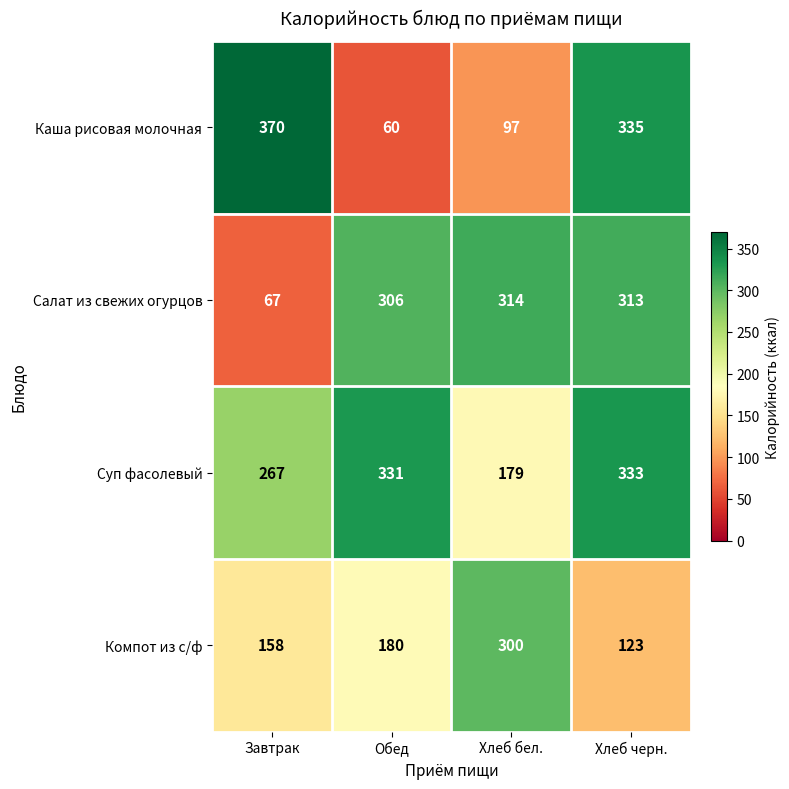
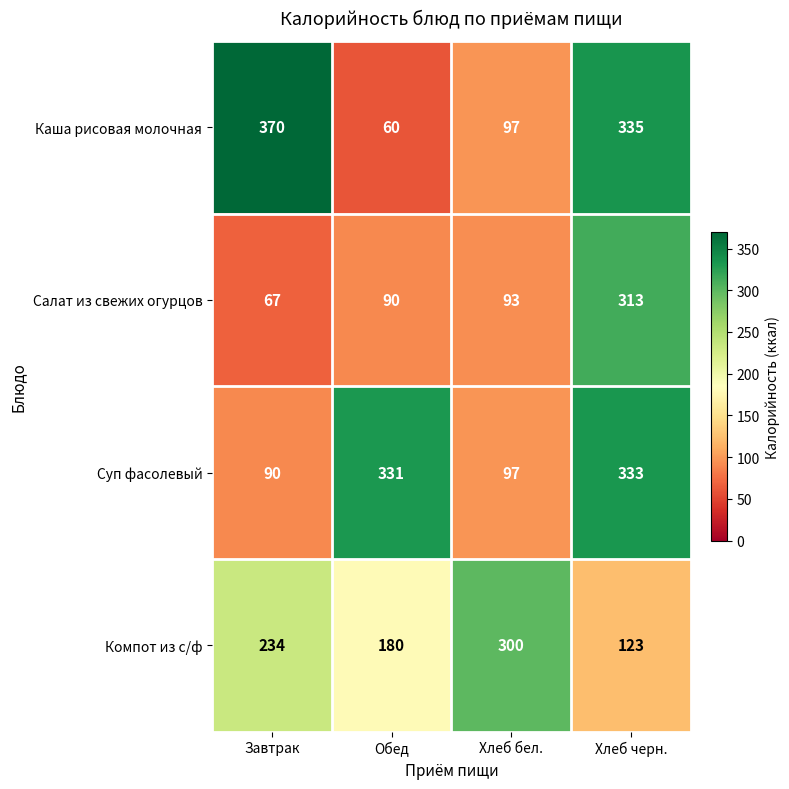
  {
    "Каша рисовая молочная": {
      "Завтрак": 370,
      "Обед": 60,
      "Хлеб бел.": 97,
      "Хлеб черн.": 335
    },
    "Салат из свежих огурцов": {
      "Завтрак": 67,
-     "Обед": 306,
-     "Хлеб бел.": 314,
+     "Обед": 90,
+     "Хлеб бел.": 93,
      "Хлеб черн.": 313
    },
    "Суп фасолевый": {
-     "Завтрак": 267,
+     "Завтрак": 90,
      "Обед": 331,
-     "Хлеб бел.": 179,
+     "Хлеб бел.": 97,
      "Хлеб черн.": 333
    },
    "Компот из с/ф": {
-     "Завтрак": 158,
+     "Завтрак": 234,
      "Обед": 180,
      "Хлеб бел.": 300,
      "Хлеб черн.": 123
    }
  }
